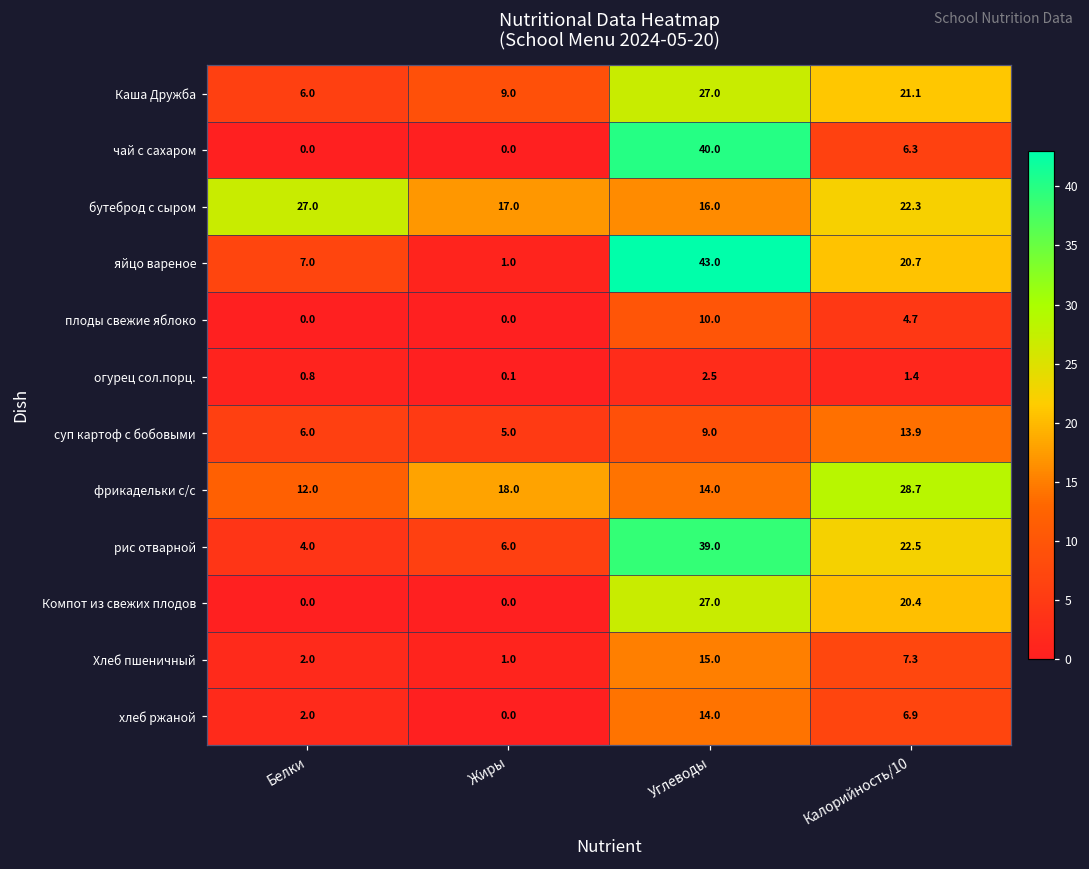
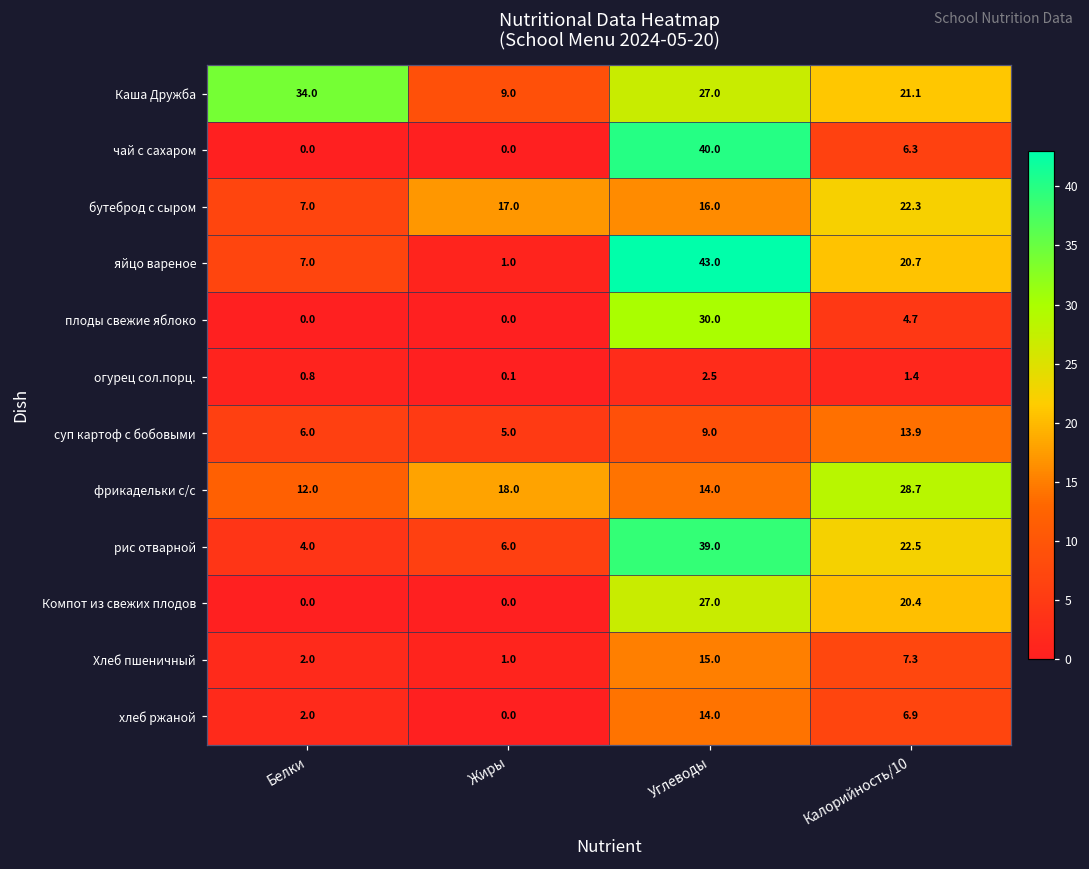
  {
    "Каша Дружба": {
-     "Белки": 6.0,
+     "Белки": 34.0,
      "Жиры": 9.0,
      "Углеводы": 27.0,
      "Калорийность/10": 21.1
    },
    "чай с сахаром": {
      "Белки": 0.0,
      "Жиры": 0.0,
      "Углеводы": 40.0,
      "Калорийность/10": 6.3
    },
    "бутеброд с сыром": {
-     "Белки": 27.0,
+     "Белки": 7.0,
      "Жиры": 17.0,
      "Углеводы": 16.0,
      "Калорийность/10": 22.3
    },
    "яйцо вареное": {
      "Белки": 7.0,
      "Жиры": 1.0,
      "Углеводы": 43.0,
      "Калорийность/10": 20.7
    },
    "плоды свежие яблоко": {
      "Белки": 0.0,
      "Жиры": 0.0,
-     "Углеводы": 10.0,
+     "Углеводы": 30.0,
      "Калорийность/10": 4.7
    },
    "огурец сол.порц.": {
      "Белки": 0.8,
      "Жиры": 0.1,
      "Углеводы": 2.5,
      "Калорийность/10": 1.4
    },
    "суп картоф с бобовыми": {
      "Белки": 6.0,
      "Жиры": 5.0,
      "Углеводы": 9.0,
      "Калорийность/10": 13.9
    },
    "фрикадельки с/с": {
      "Белки": 12.0,
      "Жиры": 18.0,
      "Углеводы": 14.0,
      "Калорийность/10": 28.7
    },
    "рис отварной": {
      "Белки": 4.0,
      "Жиры": 6.0,
      "Углеводы": 39.0,
      "Калорийность/10": 22.5
    },
    "Компот из свежих плодов": {
      "Белки": 0.0,
      "Жиры": 0.0,
      "Углеводы": 27.0,
      "Калорийность/10": 20.4
    },
    "Хлеб пшеничный": {
      "Белки": 2.0,
      "Жиры": 1.0,
      "Углеводы": 15.0,
      "Калорийность/10": 7.3
    },
    "хлеб ржаной": {
      "Белки": 2.0,
      "Жиры": 0.0,
      "Углеводы": 14.0,
      "Калорийность/10": 6.9
    }
  }
